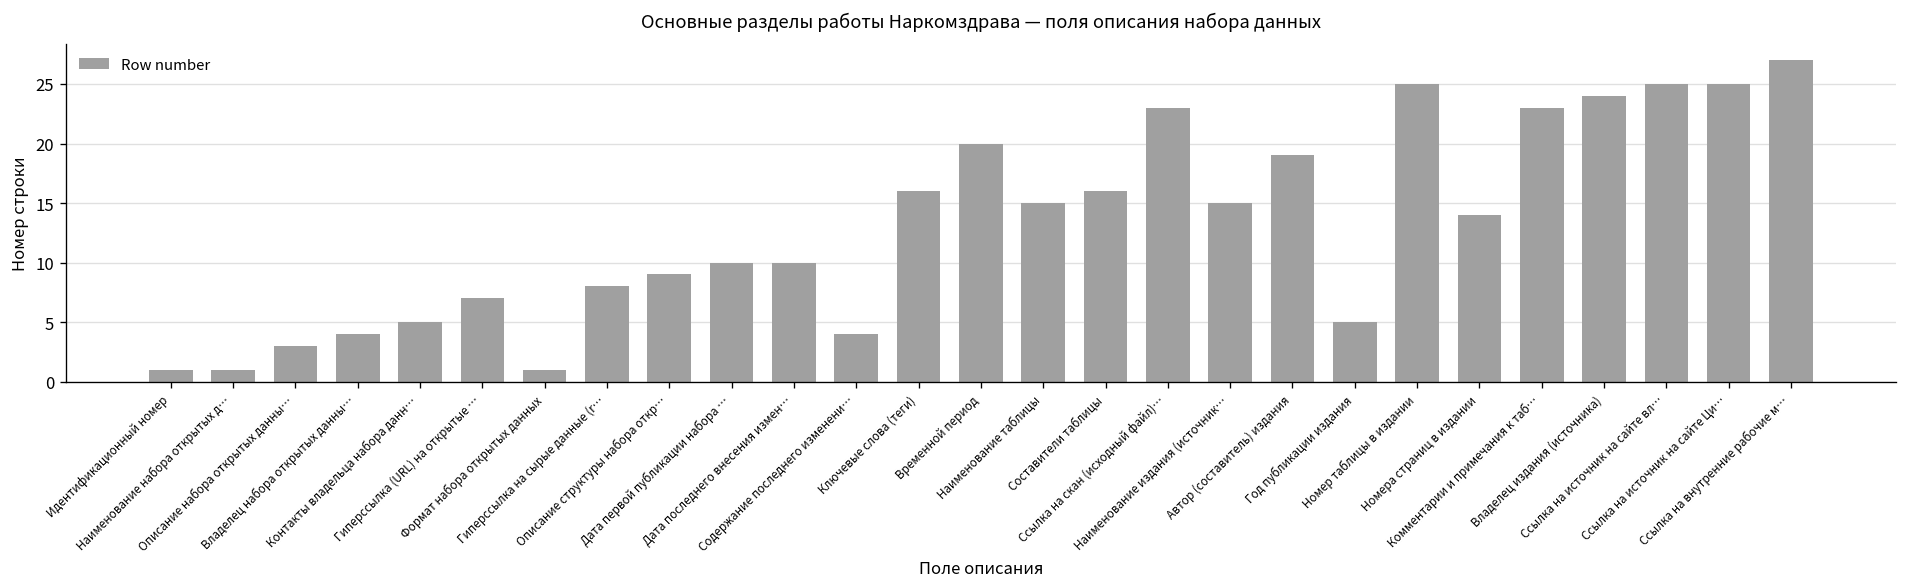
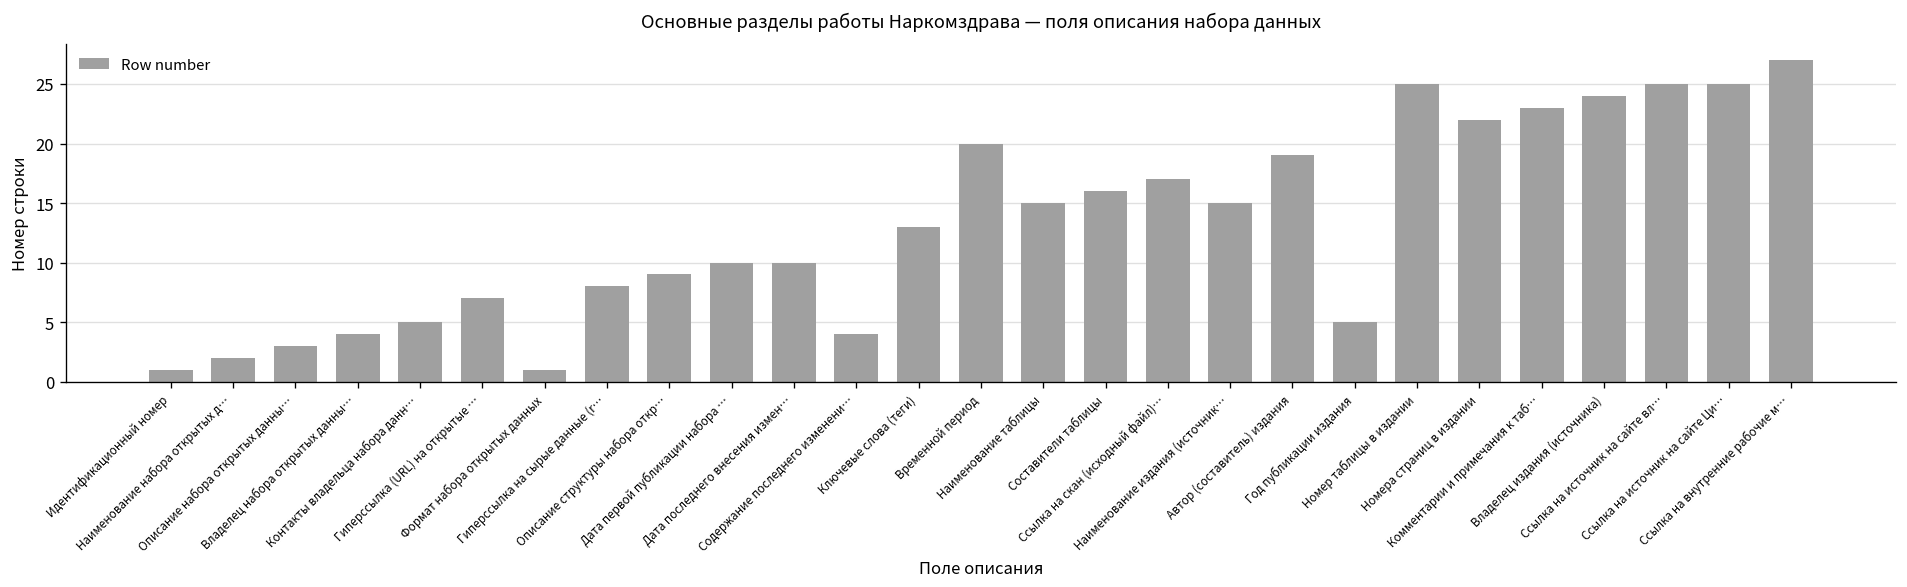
  {
    "Идентификационный номер": 1,
-   "Наименование набора открытых д…": 1,
+   "Наименование набора открытых д…": 2,
    "Описание набора открытых данны…": 3,
    "Владелец набора открытых данны…": 4,
    "Контакты владельца набора данн…": 5,
    "Гиперссылка (URL) на открытые …": 7,
    "Формат набора открытых данных": 1,
    "Гиперссылка на сырые данные (r…": 8,
    "Описание структуры набора откр…": 9,
    "Дата первой публикации набора …": 10,
    "Дата последнего внесения измен…": 10,
    "Содержание последнего изменени…": 4,
-   "Ключевые слова (теги)": 16,
+   "Ключевые слова (теги)": 13,
    "Временной период": 20,
    "Наименование таблицы": 15,
    "Составители таблицы": 16,
-   "Ссылка на скан (исходный файл)…": 23,
+   "Ссылка на скан (исходный файл)…": 17,
    "Наименование издания (источник…": 15,
    "Автор (составитель) издания": 19,
    "Год публикации издания": 5,
    "Номер таблицы в издании": 25,
-   "Номера страниц в издании": 14,
+   "Номера страниц в издании": 22,
    "Комментарии и примечания к таб…": 23,
    "Владелец издания (источника)": 24,
    "Ссылка на источник на сайте вл…": 25,
    "Ссылка на источник на сайте Ци…": 25,
    "Ссылка на внутренние рабочие м…": 27
  }
